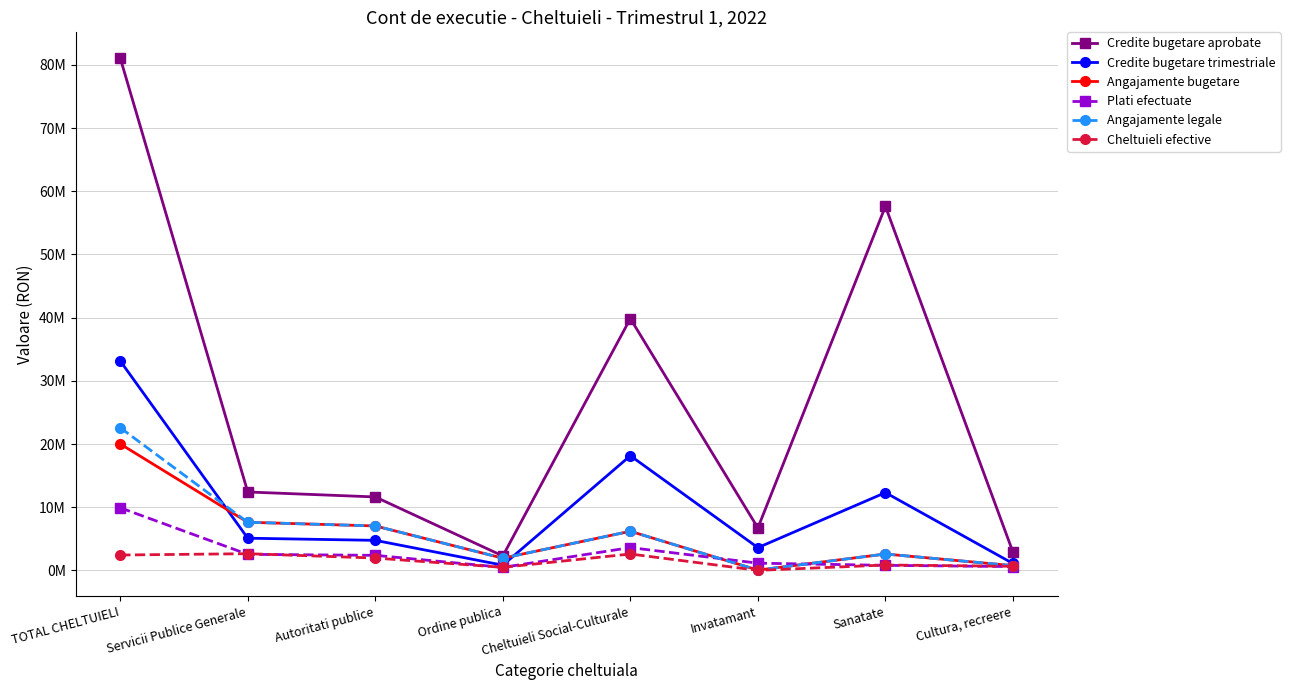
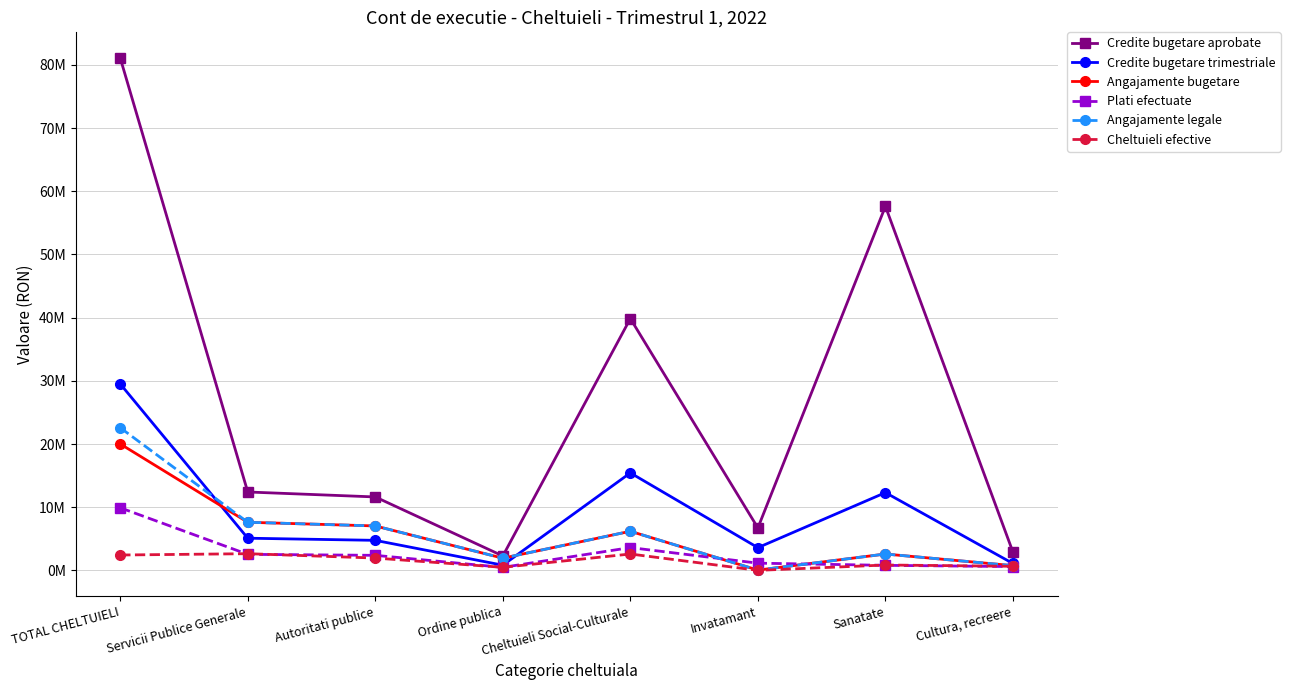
  {
    "Credite bugetare aprobate": {
      "TOTAL CHELTUIELI": 81000000,
      "Servicii Publice Generale": 12000000,
      "Autoritati publice": 12000000,
      "Cheltuieli Social-Culturale": 40000000,
      "Invatamant": 7000000,
      "Sanatate": 58000000,
      "Cultura, recreere": 3000000
    },
    "Credite bugetare trimestriale": {
-     "TOTAL CHELTUIELI": 33000000,
+     "TOTAL CHELTUIELI": 30000000,
      "Servicii Publice Generale": 5000000,
      "Autoritati publice": 5000000,
-     "Cheltuieli Social-Culturale": 18000000,
+     "Cheltuieli Social-Culturale": 15000000,
      "Invatamant": 4000000,
      "Sanatate": 12000000
    },
    "Angajamente bugetare": {
      "TOTAL CHELTUIELI": 20000000
    },
    "Plati efectuate": {
      "TOTAL CHELTUIELI": 10000000,
      "Autoritati publice": 2000000,
      "Cheltuieli Social-Culturale": 4000000,
      "Invatamant": 1000000
    },
    "Angajamente legale": {
      "TOTAL CHELTUIELI": 23000000
    },
    "Cheltuieli efective": {
      "TOTAL CHELTUIELI": 2000000,
      "Autoritati publice": 2000000,
      "Cheltuieli Social-Culturale": 3000000
    }
  }
